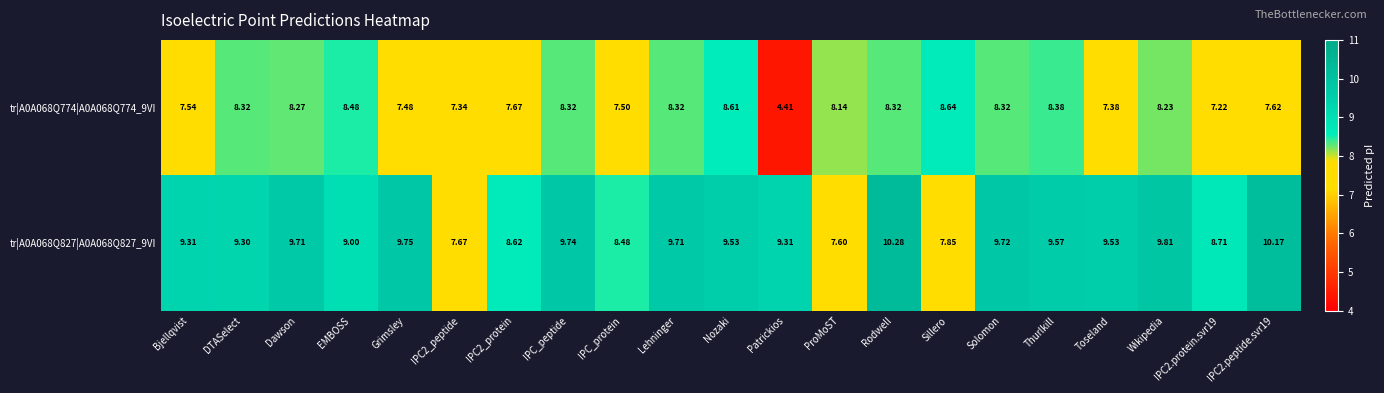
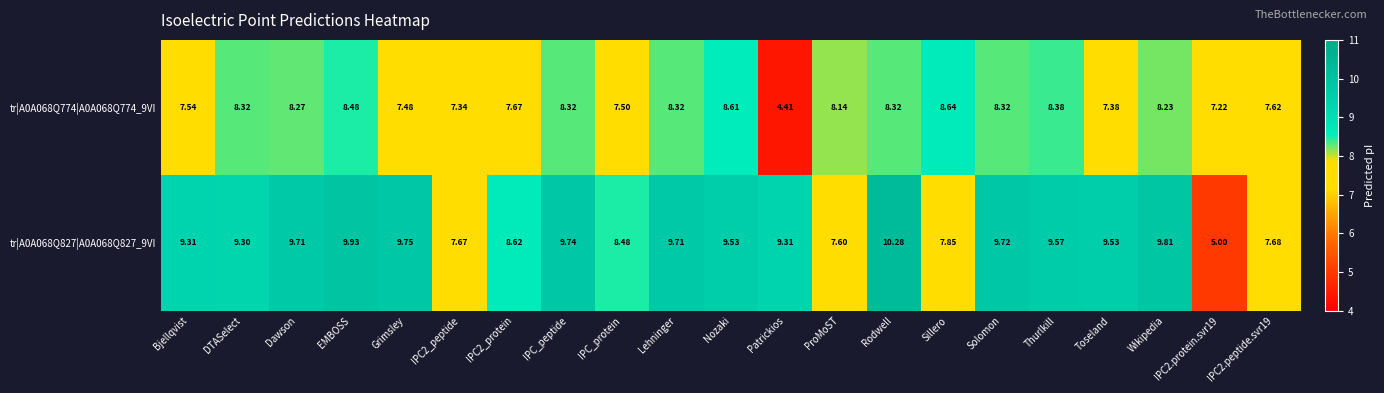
  {
    "tr|A0A068Q774|A0A068Q774_9VI": {
      "Bjellqvist": 7.54,
      "DTASelect": 8.32,
      "Dawson": 8.27,
      "EMBOSS": 8.48,
      "Grimsley": 7.48,
      "IPC2_peptide": 7.34,
      "IPC2_protein": 7.67,
      "IPC_peptide": 8.32,
      "IPC_protein": 7.50,
      "Lehninger": 8.32,
      "Nozaki": 8.61,
      "Patrickios": 4.41,
      "ProMoST": 8.14,
      "Rodwell": 8.32,
      "Sillero": 8.64,
      "Solomon": 8.32,
      "Thurlkill": 8.38,
      "Toseland": 7.38,
      "Wikipedia": 8.23,
      "IPC2.protein.svr19": 7.22,
      "IPC2.peptide.svr19": 7.62
    },
    "tr|A0A068Q827|A0A068Q827_9VI": {
      "Bjellqvist": 9.31,
      "DTASelect": 9.30,
      "Dawson": 9.71,
-     "EMBOSS": 9.00,
+     "EMBOSS": 9.93,
      "Grimsley": 9.75,
      "IPC2_peptide": 7.67,
      "IPC2_protein": 8.62,
      "IPC_peptide": 9.74,
      "IPC_protein": 8.48,
      "Lehninger": 9.71,
      "Nozaki": 9.53,
      "Patrickios": 9.31,
      "ProMoST": 7.60,
      "Rodwell": 10.28,
      "Sillero": 7.85,
      "Solomon": 9.72,
      "Thurlkill": 9.57,
      "Toseland": 9.53,
      "Wikipedia": 9.81,
-     "IPC2.protein.svr19": 8.71,
-     "IPC2.peptide.svr19": 10.17
+     "IPC2.protein.svr19": 5.00,
+     "IPC2.peptide.svr19": 7.68
    }
  }
